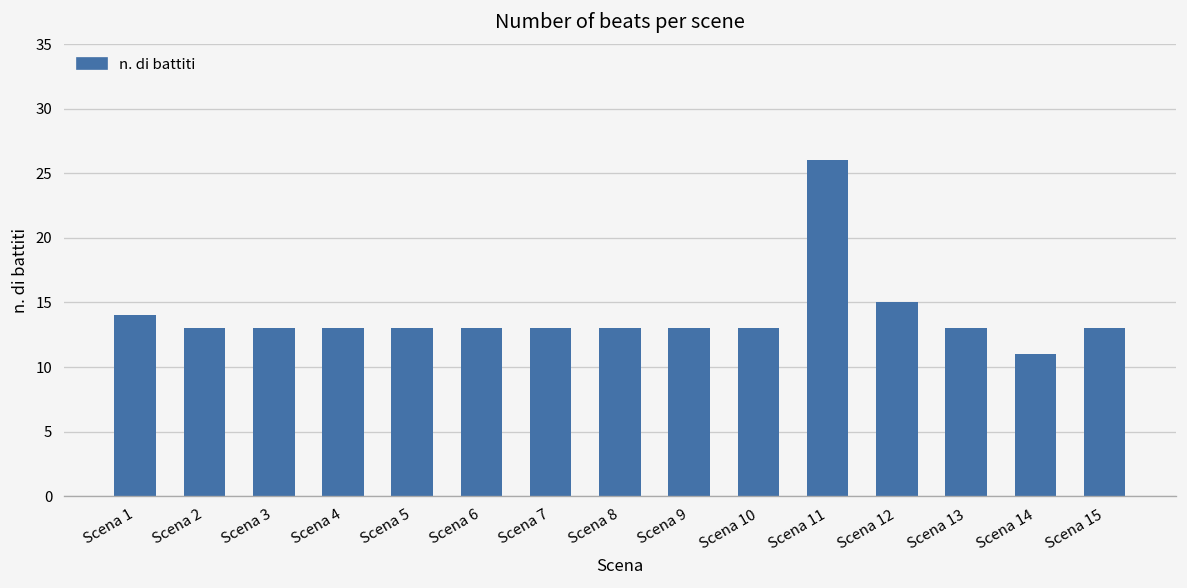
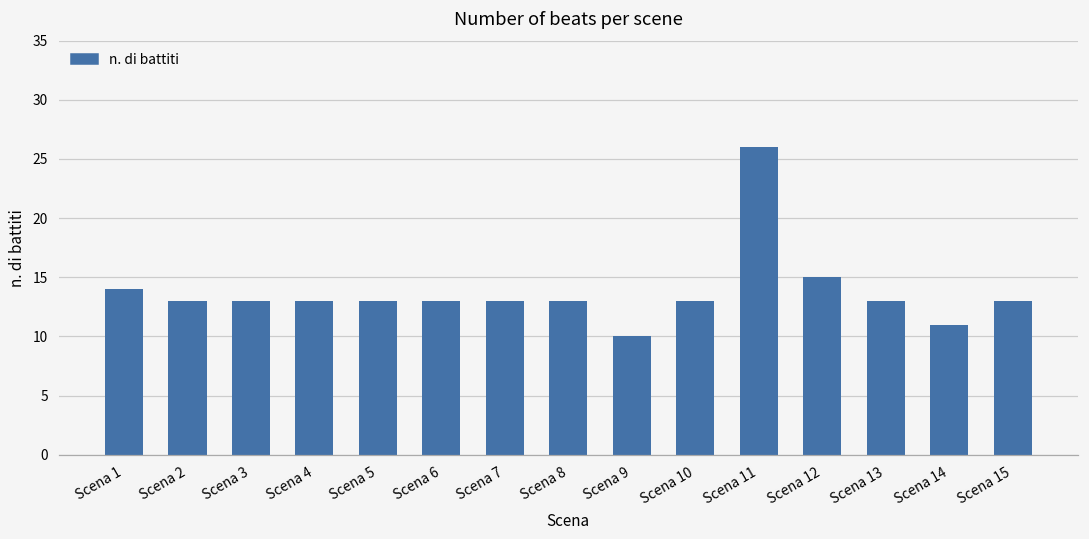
  {
    "Scena 1": 14,
    "Scena 2": 13,
    "Scena 3": 13,
    "Scena 4": 13,
    "Scena 5": 13,
    "Scena 6": 13,
    "Scena 7": 13,
    "Scena 8": 13,
-   "Scena 9": 13,
+   "Scena 9": 10,
    "Scena 10": 13,
    "Scena 11": 26,
    "Scena 12": 15,
    "Scena 13": 13,
    "Scena 14": 11,
    "Scena 15": 13
  }
